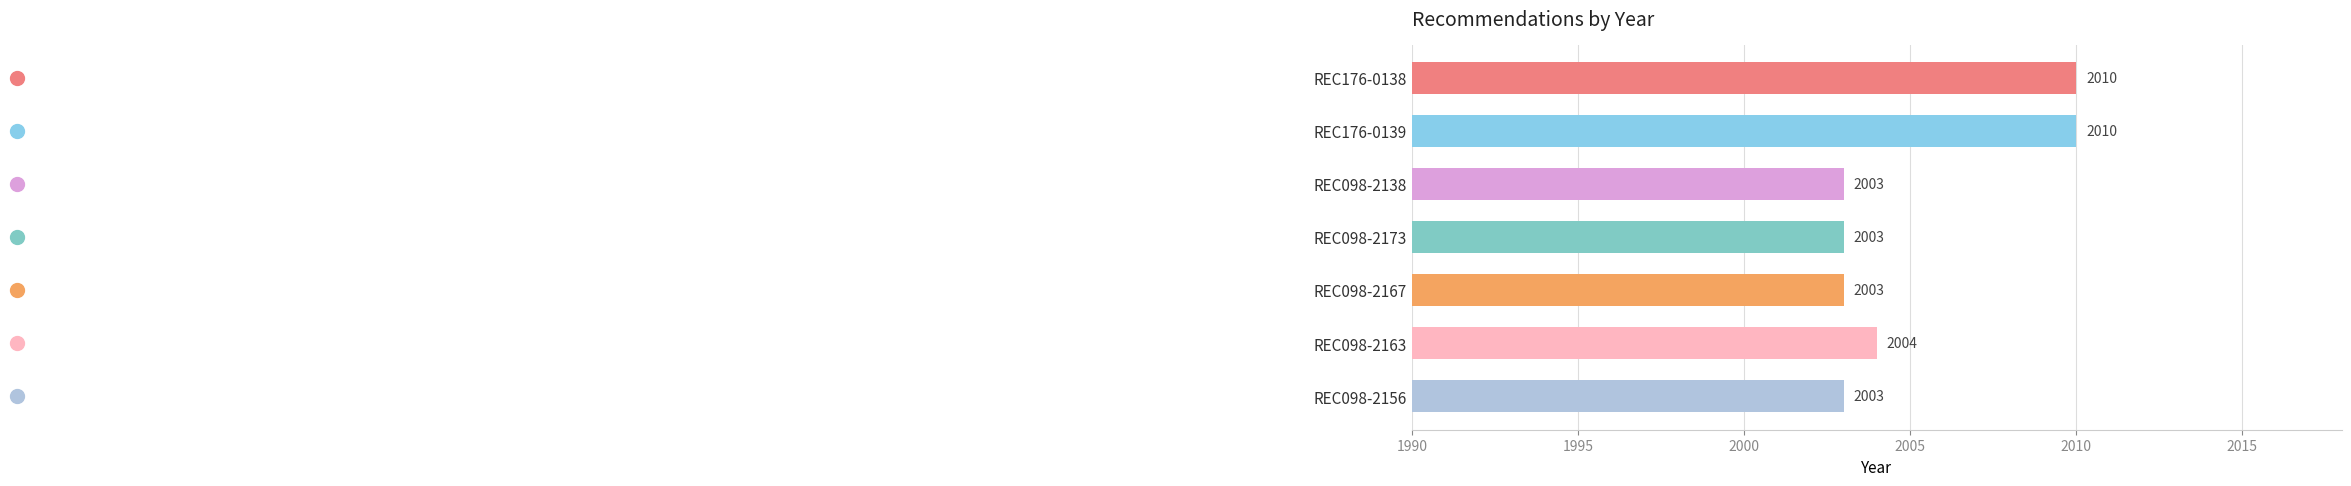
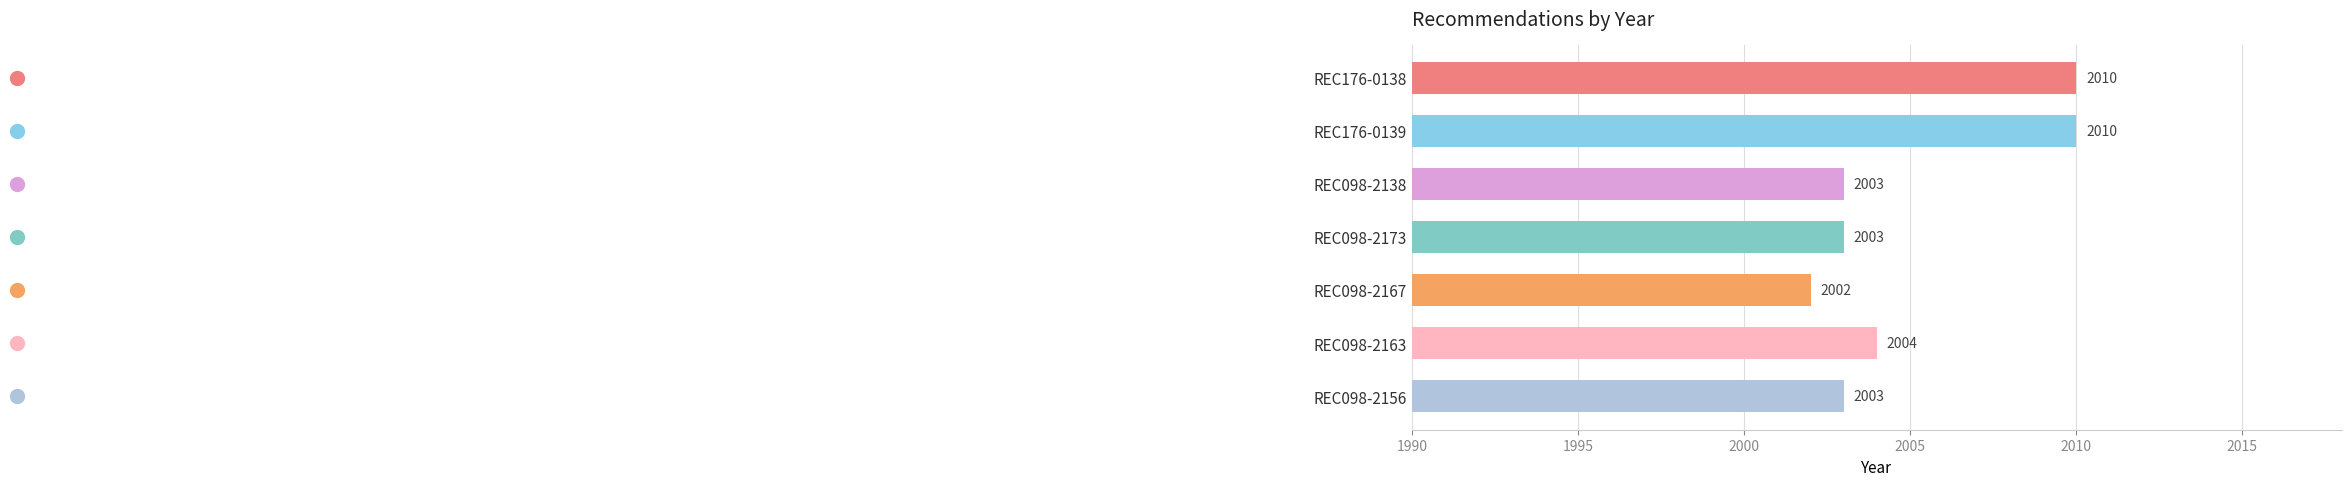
  {
    "REC176-0138": 2010,
    "REC176-0139": 2010,
    "REC098-2138": 2003,
    "REC098-2173": 2003,
-   "REC098-2167": 2003,
+   "REC098-2167": 2002,
    "REC098-2163": 2004,
    "REC098-2156": 2003
  }
